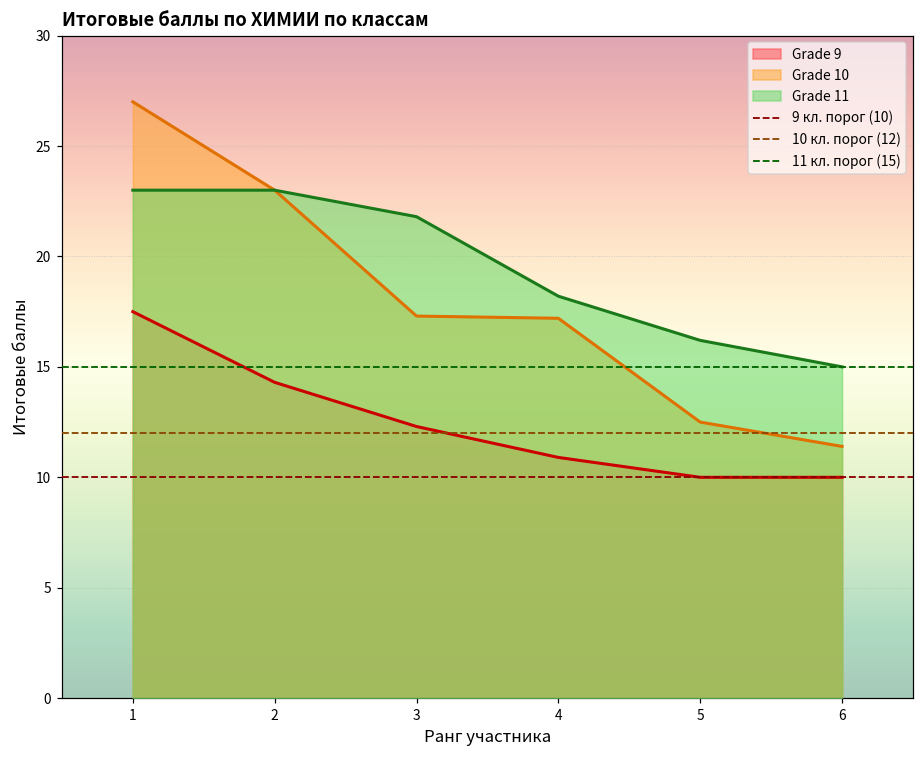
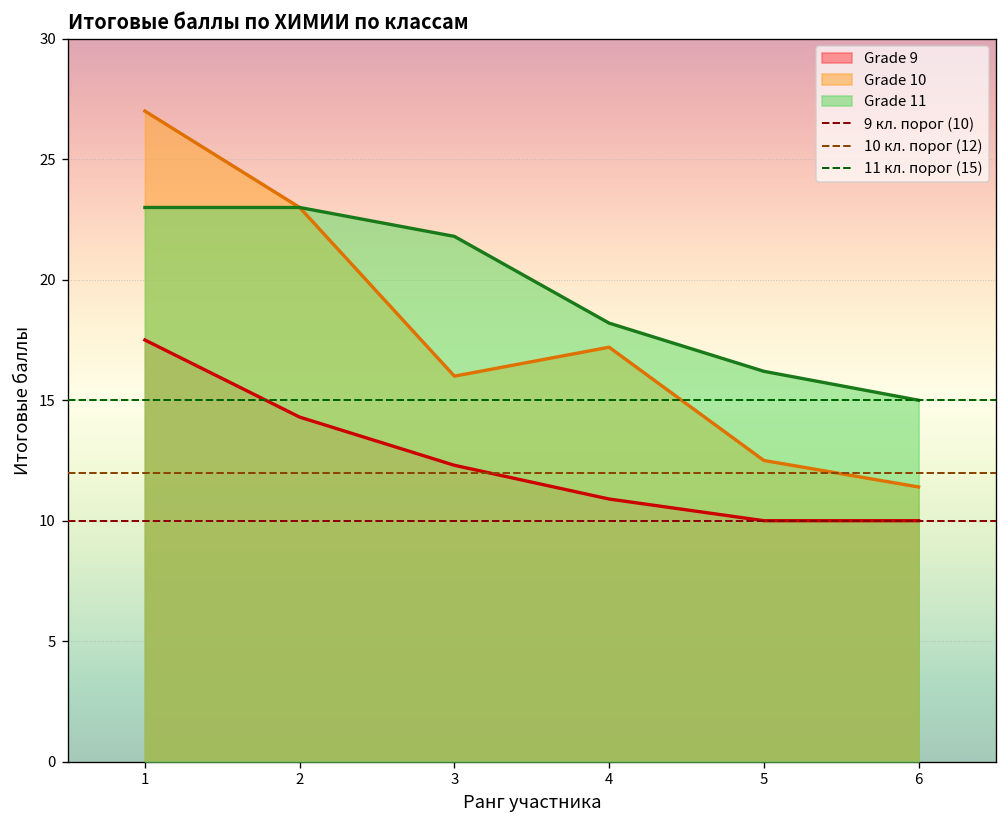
  {
    "Grade 9": {
      "1": 17.5,
      "2": 14.3,
      "3": 12.3,
      "4": 10.9,
      "5": 10.0,
      "6": 10.0
    },
    "Grade 10": {
      "1": 27.0,
-     "3": 17.3,
+     "3": 16.0,
      "4": 17.2,
      "5": 12.5,
      "6": 11.4
    },
    "Grade 11": {
      "1": 23.0,
      "3": 21.8,
      "4": 18.2,
      "5": 16.2,
      "6": 15.0
    }
  }
